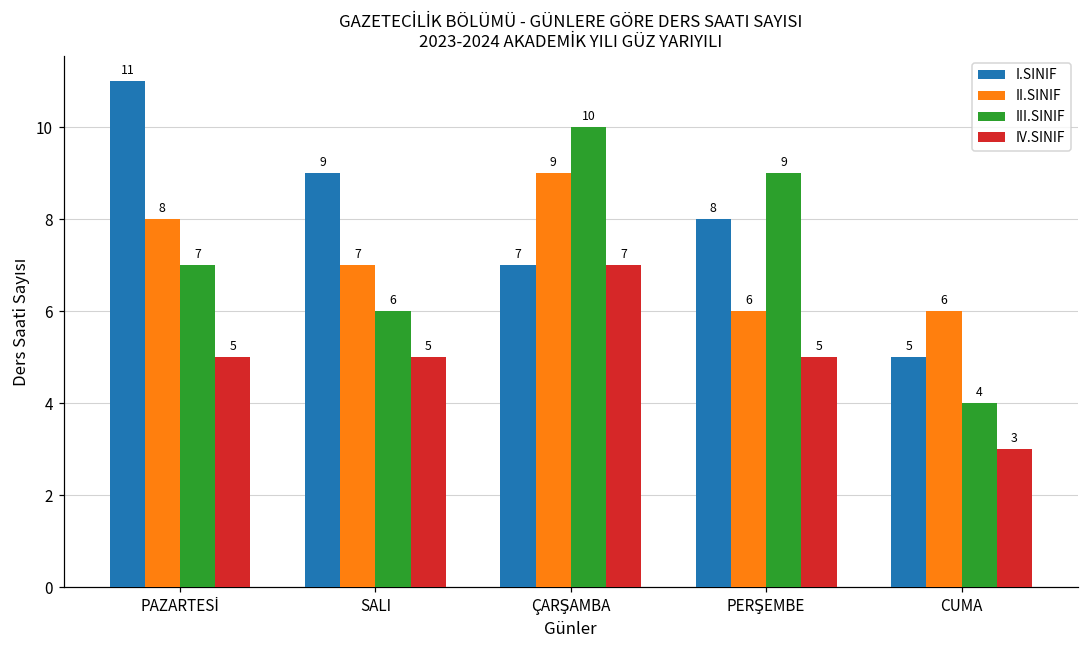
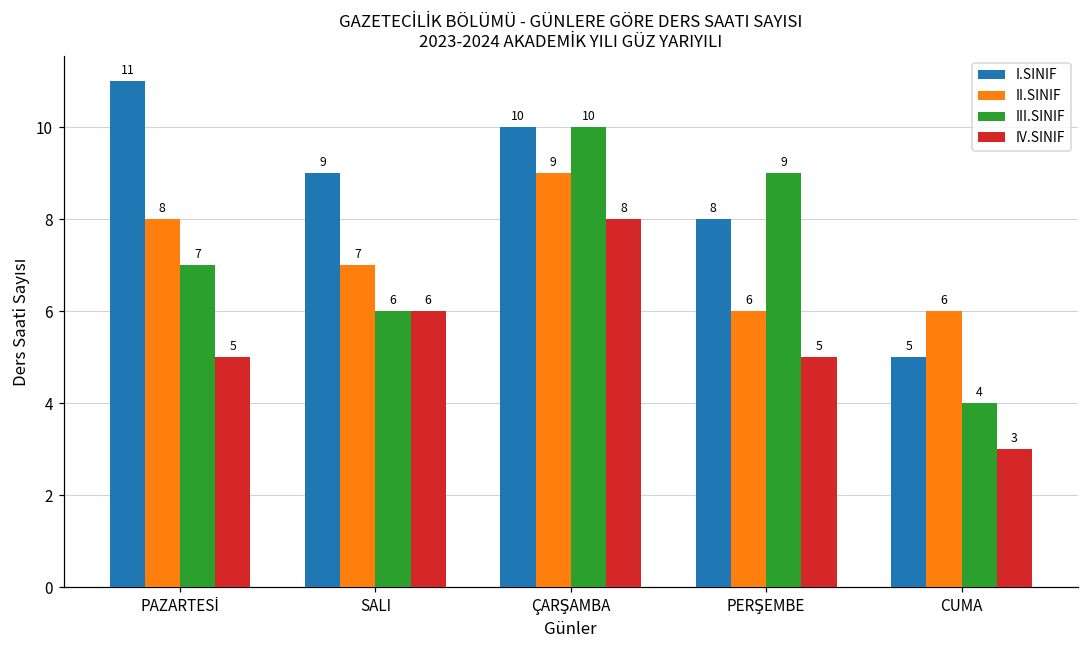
  {
    "I.SINIF": {
      "PAZARTESİ": 11,
      "SALI": 9,
-     "ÇARŞAMBA": 7,
+     "ÇARŞAMBA": 10,
      "PERŞEMBE": 8,
      "CUMA": 5
    },
    "II.SINIF": {
      "PAZARTESİ": 8,
      "SALI": 7,
      "ÇARŞAMBA": 9,
      "PERŞEMBE": 6,
      "CUMA": 6
    },
    "III.SINIF": {
      "PAZARTESİ": 7,
      "SALI": 6,
      "ÇARŞAMBA": 10,
      "PERŞEMBE": 9,
      "CUMA": 4
    },
    "IV.SINIF": {
      "PAZARTESİ": 5,
-     "SALI": 5,
-     "ÇARŞAMBA": 7,
+     "SALI": 6,
+     "ÇARŞAMBA": 8,
      "PERŞEMBE": 5,
      "CUMA": 3
    }
  }
